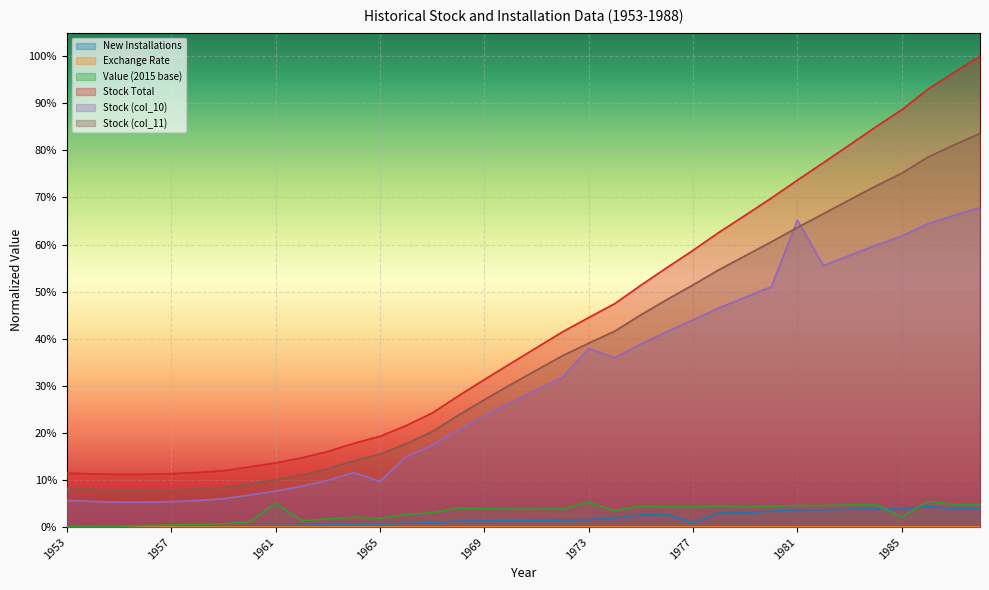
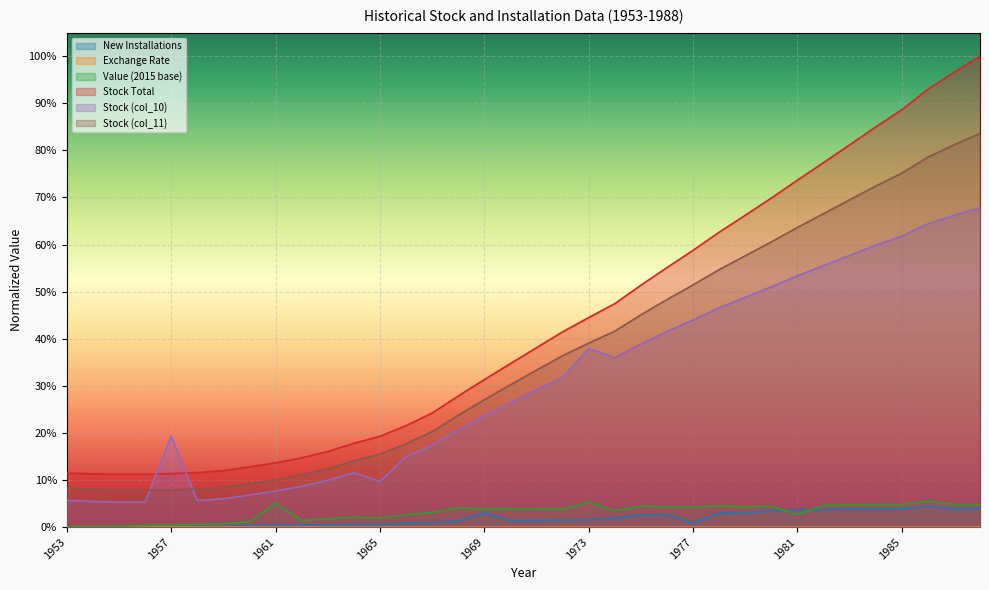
  {
    "New Installations": {
-     "1969": "1%",
+     "1969": "3%",
      "1973": "2%",
      "1977": "1%",
      "1981": "4%",
      "1985": "4%"
    },
    "Value (2015 base)": {
      "1961": "5%",
      "1965": "2%",
      "1969": "4%",
      "1973": "5%",
      "1977": "4%",
-     "1981": "5%",
-     "1985": "2%"
+     "1981": "3%",
+     "1985": "5%"
    },
    "Stock (col_10)": {
      "1953": "6%",
-     "1957": "5%",
+     "1957": "19%",
      "1961": "8%",
      "1965": "10%",
      "1969": "24%",
      "1973": "38%",
      "1977": "44%",
-     "1981": "65%",
+     "1981": "53%",
      "1985": "62%"
    }
  }
